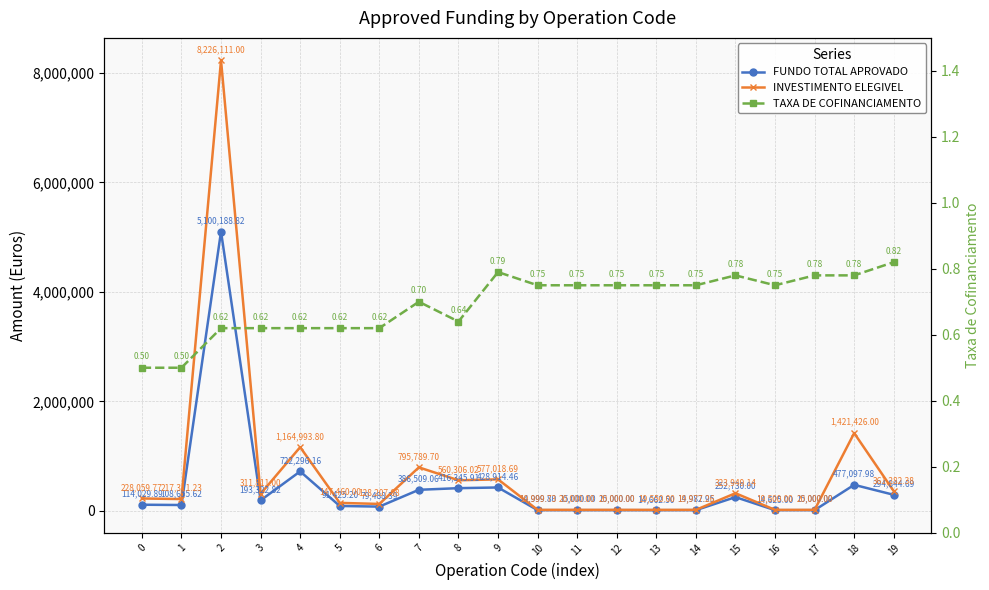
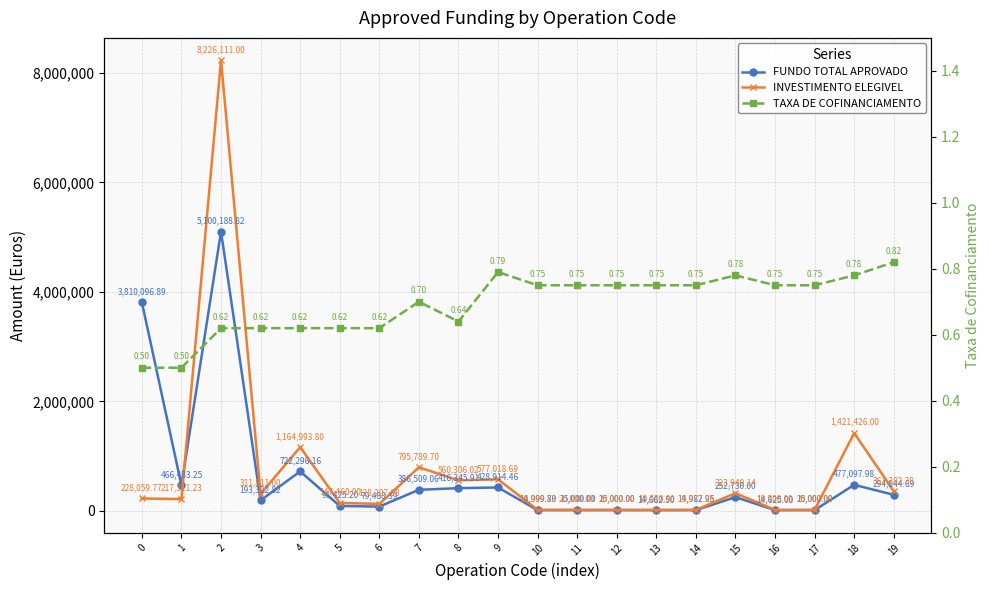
  {
    "FUNDO TOTAL APROVADO": {
-     "0": "114,029.89",
-     "1": "108,655.62",
+     "0": "3,810,096.89",
+     "1": "466,433.25",
      "2": "5,100,188.82",
      "4": "722,296.16",
      "7": "386,509.06",
      "18": "477,097.98"
    },
    "INVESTIMENTO ELEGIVEL": {
      "2": "8,226,111.00",
      "4": "1,164,993.80",
      "7": "795,789.70",
      "8": "560,306.02",
      "9": "577,018.69",
      "18": "1,421,426.00"
    },
    "TAXA DE COFINANCIAMENTO": {
      "0": "0.50",
      "1": "0.50",
      "2": "0.62",
      "3": "0.62",
      "4": "0.62",
      "5": "0.62",
      "6": "0.62",
      "7": "0.70",
      "8": "0.64",
      "9": "0.79",
      "10": "0.75",
      "11": "0.75",
      "12": "0.75",
      "13": "0.75",
      "14": "0.75",
      "15": "0.78",
      "16": "0.75",
-     "17": "0.78",
+     "17": "0.75",
      "18": "0.78",
      "19": "0.82"
    }
  }
